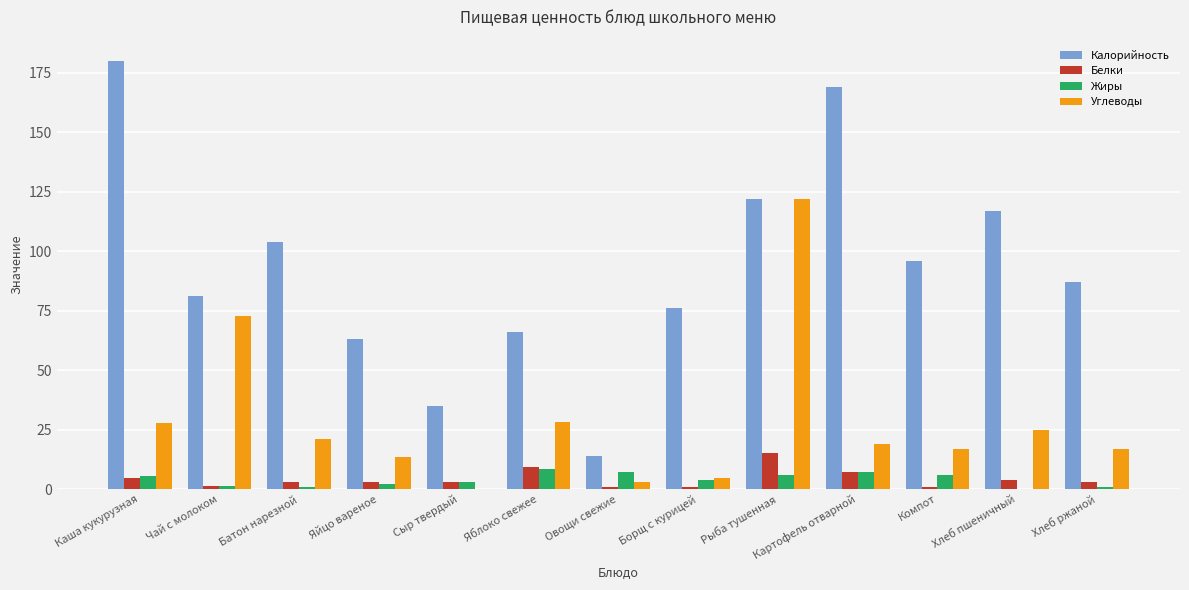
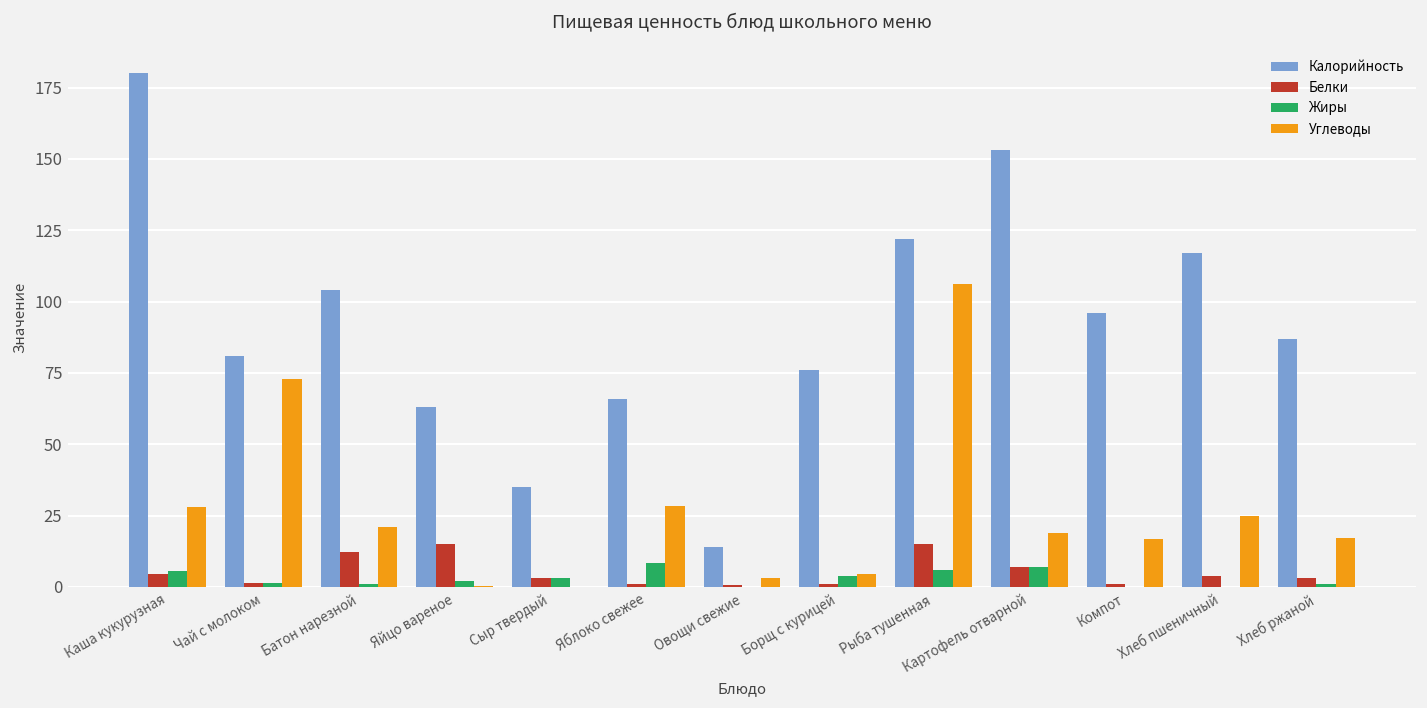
  {
    "Калорийность": {
      "Каша кукурузная": 180,
      "Чай с молоком": 81,
      "Батон нарезной": 104,
      "Яйцо вареное": 63,
      "Сыр твердый": 35,
      "Яблоко свежее": 66,
      "Овощи свежие": 14,
      "Борщ с курицей": 76,
      "Рыба тушенная": 122,
-     "Картофель отварной": 169,
+     "Картофель отварной": 153,
      "Компот": 96,
      "Хлеб пшеничный": 117,
      "Хлеб ржаной": 87
    },
    "Белки": {
      "Каша кукурузная": 5,
      "Чай с молоком": 2,
-     "Батон нарезной": 3,
-     "Яйцо вареное": 3,
+     "Батон нарезной": 12,
+     "Яйцо вареное": 15,
      "Сыр твердый": 3,
-     "Яблоко свежее": 9,
+     "Яблоко свежее": 1,
      "Рыба тушенная": 15,
      "Картофель отварной": 7,
      "Хлеб пшеничный": 4,
      "Хлеб ржаной": 3
    },
    "Жиры": {
      "Каша кукурузная": 6,
      "Чай с молоком": 1,
      "Яйцо вареное": 2,
      "Сыр твердый": 3,
      "Яблоко свежее": 8,
-     "Овощи свежие": 7,
+     "Овощи свежие": 0,
      "Борщ с курицей": 4,
      "Рыба тушенная": 6,
      "Картофель отварной": 7,
-     "Компот": 6,
+     "Компот": 0,
      "Хлеб пшеничный": 0
    },
    "Углеводы": {
      "Каша кукурузная": 28,
      "Чай с молоком": 73,
      "Батон нарезной": 21,
-     "Яйцо вареное": 14,
+     "Яйцо вареное": 0,
      "Сыр твердый": 0,
      "Яблоко свежее": 28,
      "Овощи свежие": 3,
      "Борщ с курицей": 5,
-     "Рыба тушенная": 122,
+     "Рыба тушенная": 106,
      "Картофель отварной": 19,
      "Компот": 17,
      "Хлеб пшеничный": 25,
      "Хлеб ржаной": 17
    }
  }
